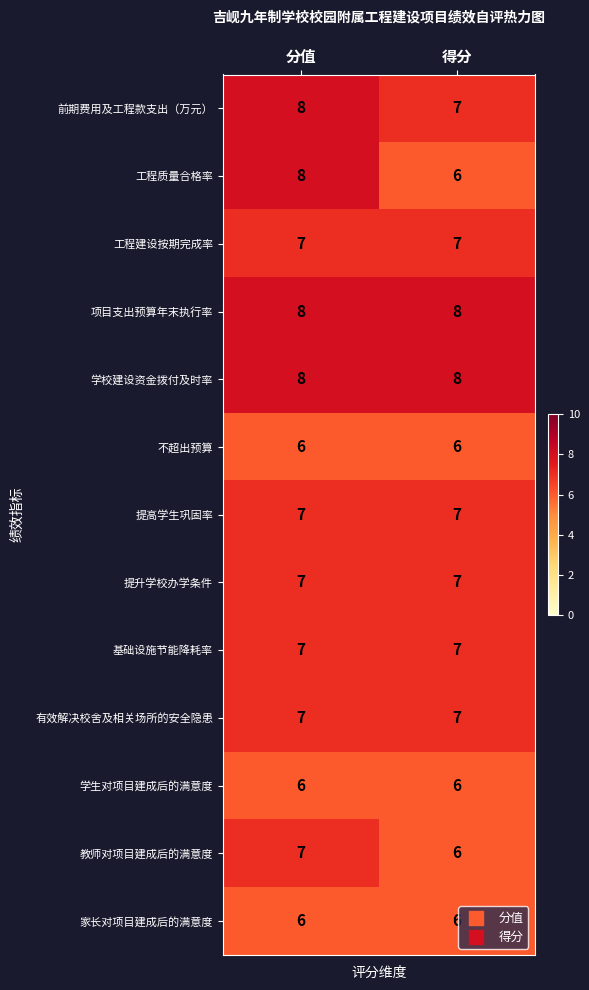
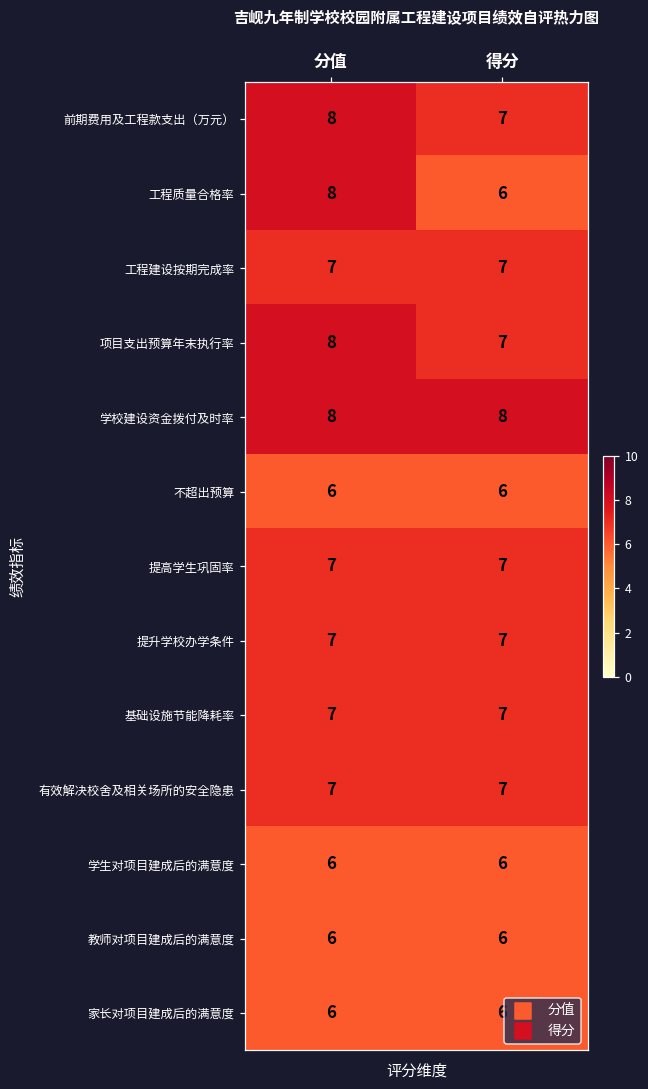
  {
    "前期费用及工程款支出（万元）": {
      "分值": 8,
      "得分": 7
    },
    "工程质量合格率": {
      "分值": 8,
      "得分": 6
    },
    "工程建设按期完成率": {
      "分值": 7,
      "得分": 7
    },
    "项目支出预算年末执行率": {
      "分值": 8,
-     "得分": 8
+     "得分": 7
    },
    "学校建设资金拨付及时率": {
      "分值": 8,
      "得分": 8
    },
    "不超出预算": {
      "分值": 6,
      "得分": 6
    },
    "提高学生巩固率": {
      "分值": 7,
      "得分": 7
    },
    "提升学校办学条件": {
      "分值": 7,
      "得分": 7
    },
    "基础设施节能降耗率": {
      "分值": 7,
      "得分": 7
    },
    "有效解决校舍及相关场所的安全隐患": {
      "分值": 7,
      "得分": 7
    },
    "学生对项目建成后的满意度": {
      "分值": 6,
      "得分": 6
    },
    "教师对项目建成后的满意度": {
-     "分值": 7,
+     "分值": 6,
      "得分": 6
    },
    "家长对项目建成后的满意度": {
      "分值": 6
    }
  }
